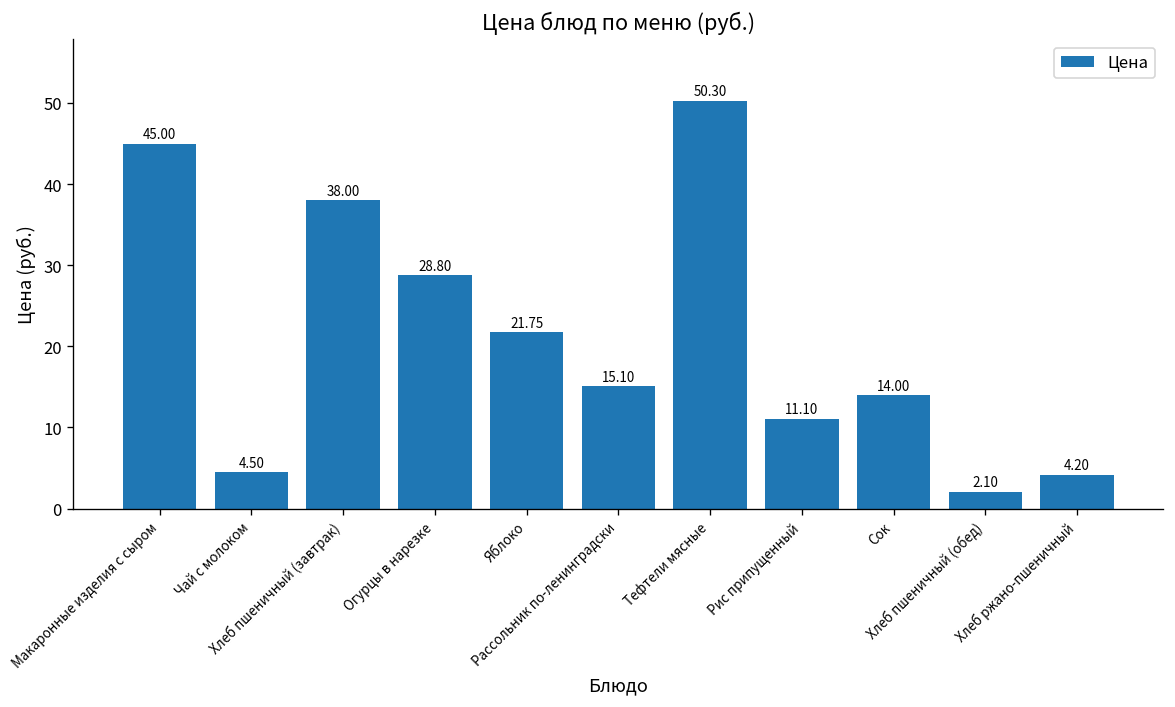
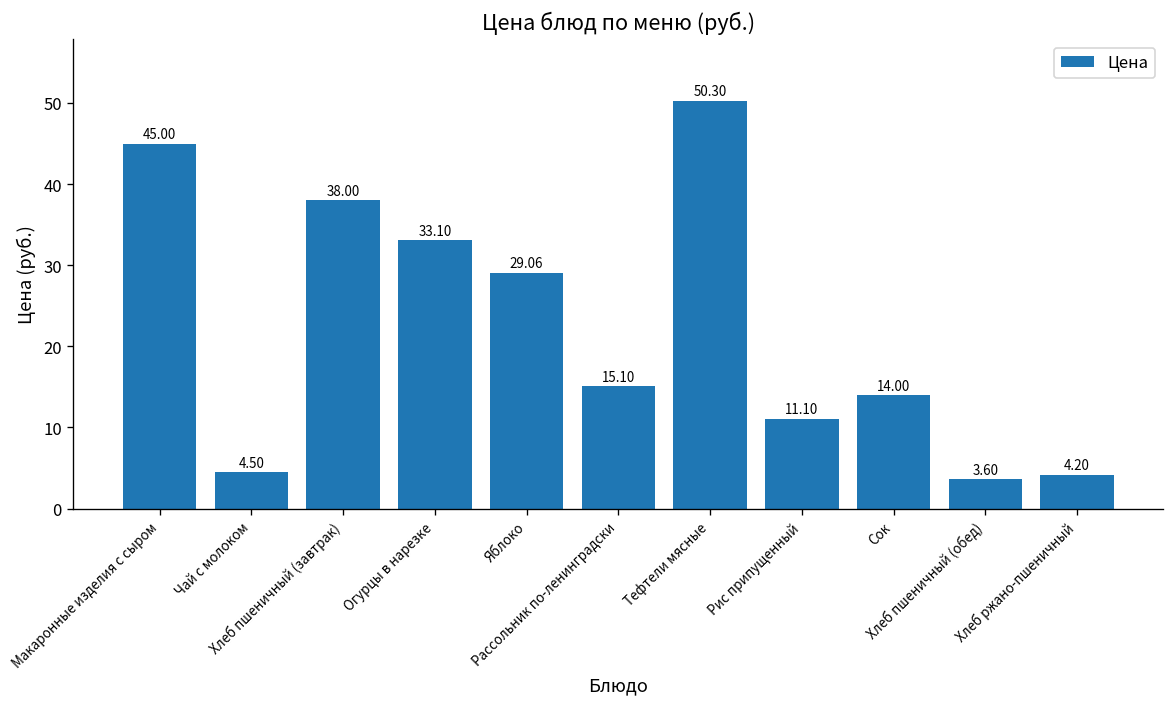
  {
    "Макаронные изделия с сыром": 45.00,
    "Чай с молоком": 4.50,
    "Хлеб пшеничный (завтрак)": 38.00,
-   "Огурцы в нарезке": 28.80,
-   "Яблоко": 21.75,
+   "Огурцы в нарезке": 33.10,
+   "Яблоко": 29.06,
    "Рассольник по-ленинградски": 15.10,
    "Тефтели мясные": 50.30,
    "Рис припущенный": 11.10,
    "Сок": 14.00,
-   "Хлеб пшеничный (обед)": 2.10,
+   "Хлеб пшеничный (обед)": 3.60,
    "Хлеб ржано-пшеничный": 4.20
  }
